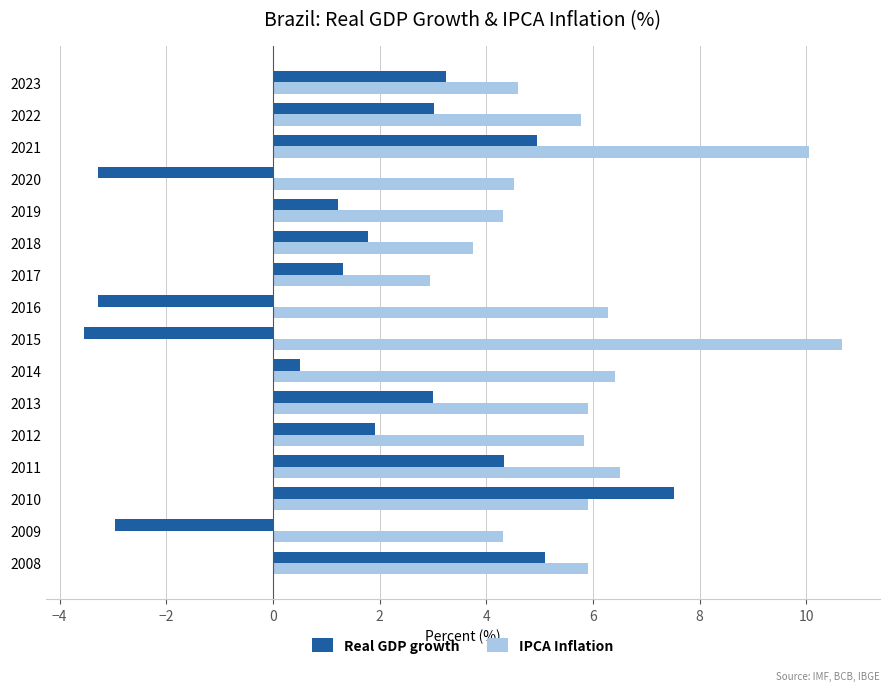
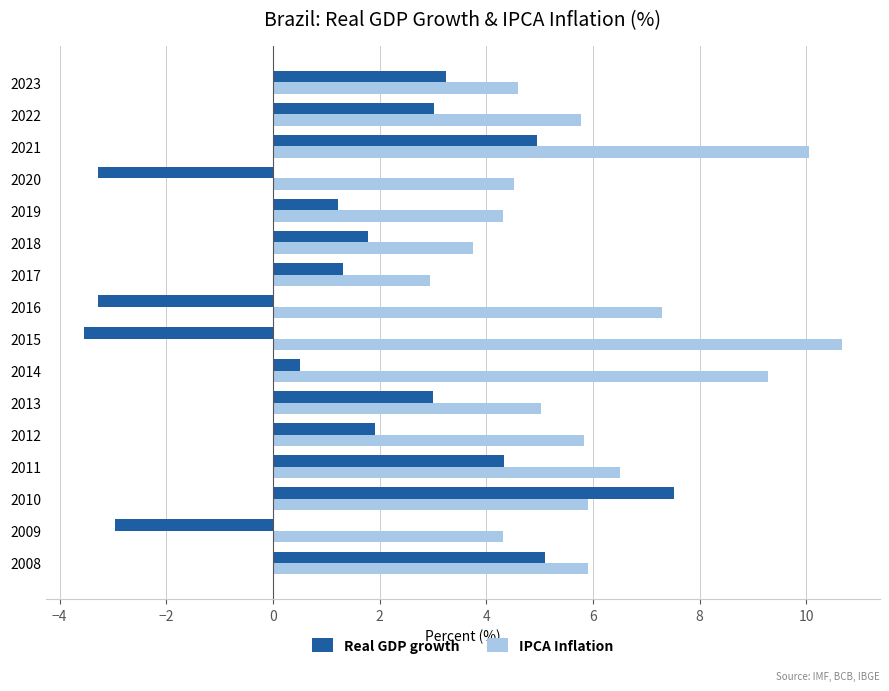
  {
    "Real GDP growth": {
      "2023": 3.2,
      "2022": 3.0,
      "2021": 5.0,
      "2020": -3.3,
      "2019": 1.2,
      "2018": 1.8,
      "2017": 1.3,
      "2016": -3.3,
      "2015": -3.5,
      "2014": 0.5,
      "2013": 3.0,
      "2012": 1.9,
      "2011": 4.3,
      "2010": 7.5,
      "2009": -3.0,
      "2008": 5.1
    },
    "IPCA Inflation": {
      "2023": 4.6,
      "2022": 5.8,
      "2021": 10.1,
      "2020": 4.5,
      "2019": 4.3,
      "2018": 3.7,
      "2017": 2.9,
-     "2016": 6.3,
+     "2016": 7.3,
      "2015": 10.7,
-     "2014": 6.4,
-     "2013": 5.9,
+     "2014": 9.3,
+     "2013": 5.0,
      "2012": 5.8,
      "2011": 6.5,
      "2010": 5.9,
      "2009": 4.3,
      "2008": 5.9
    }
  }
